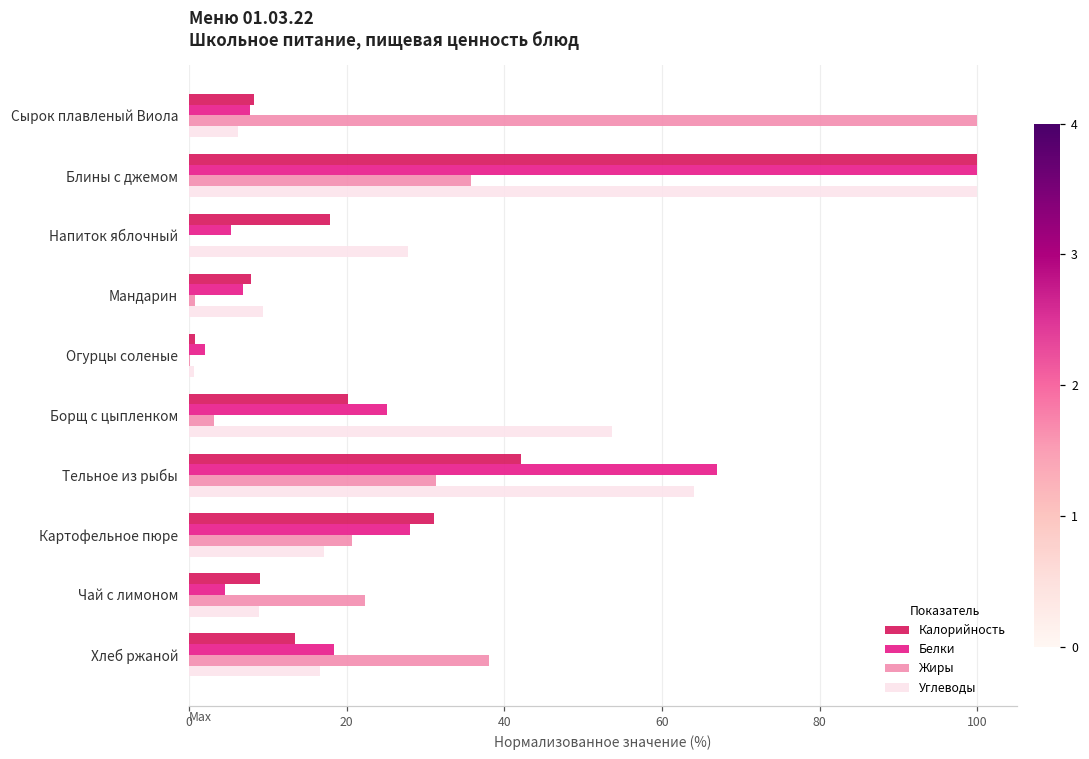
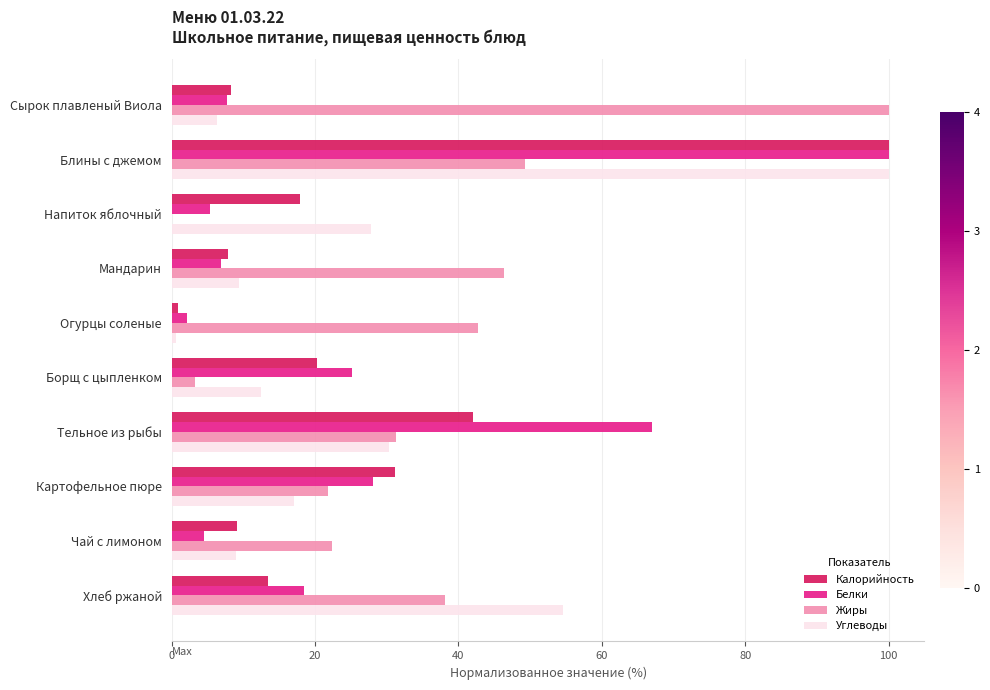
  {
    "Жиры": {
      "Сырок плавленый Виола": 100,
-     "Блины с джемом": 36,
+     "Блины с джемом": 49,
      "Напиток яблочный": 0,
-     "Мандарин": 1,
-     "Огурцы соленые": 0,
+     "Мандарин": 46,
+     "Огурцы соленые": 43,
      "Борщ с цыпленком": 3,
      "Тельное из рыбы": 31,
-     "Картофельное пюре": 21,
+     "Картофельное пюре": 22,
      "Чай с лимоном": 22,
      "Хлеб ржаной": 38
    },
    "Углеводы": {
      "Сырок плавленый Виола": 6,
      "Блины с джемом": 100,
      "Напиток яблочный": 28,
      "Мандарин": 9,
      "Огурцы соленые": 1,
-     "Борщ с цыпленком": 54,
-     "Тельное из рыбы": 64,
+     "Борщ с цыпленком": 13,
+     "Тельное из рыбы": 30,
      "Картофельное пюре": 17,
      "Чай с лимоном": 9,
-     "Хлеб ржаной": 17
+     "Хлеб ржаной": 55
    }
  }
